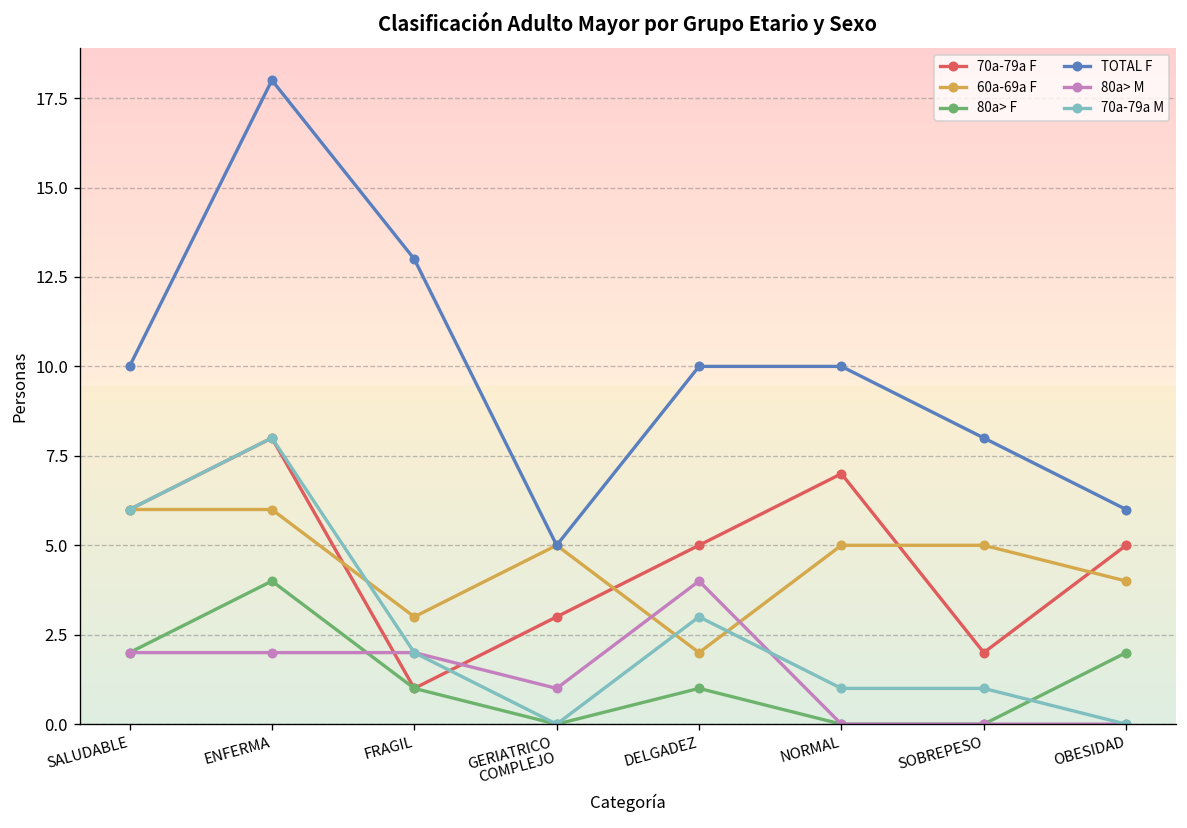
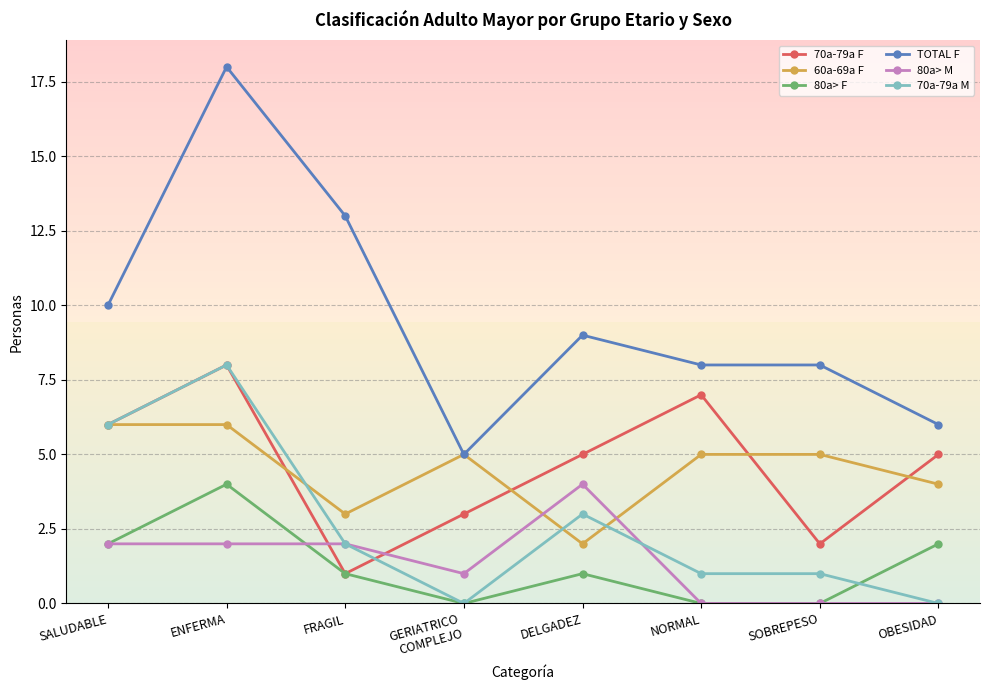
  {
    "70a-79a F": {
      "GERIATRICO COMPLEJO": 3,
      "DELGADEZ": 5,
      "NORMAL": 7,
      "SOBREPESO": 2,
      "OBESIDAD": 5
    },
    "60a-69a F": {
      "ENFERMA": 6,
      "FRAGIL": 3,
      "DELGADEZ": 2,
      "NORMAL": 5,
      "SOBREPESO": 5,
      "OBESIDAD": 4
    },
    "80a> F": {
      "ENFERMA": 4,
      "DELGADEZ": 1,
      "OBESIDAD": 2
    },
    "TOTAL F": {
      "SALUDABLE": 10,
      "ENFERMA": 18,
      "FRAGIL": 13,
-     "DELGADEZ": 10,
-     "NORMAL": 10,
+     "DELGADEZ": 9,
+     "NORMAL": 8,
      "SOBREPESO": 8,
      "OBESIDAD": 6
    },
    "80a> M": {
      "ENFERMA": 2,
      "GERIATRICO COMPLEJO": 1,
      "DELGADEZ": 4
    },
    "70a-79a M": {
      "DELGADEZ": 3,
      "NORMAL": 1,
      "SOBREPESO": 1
    }
  }
